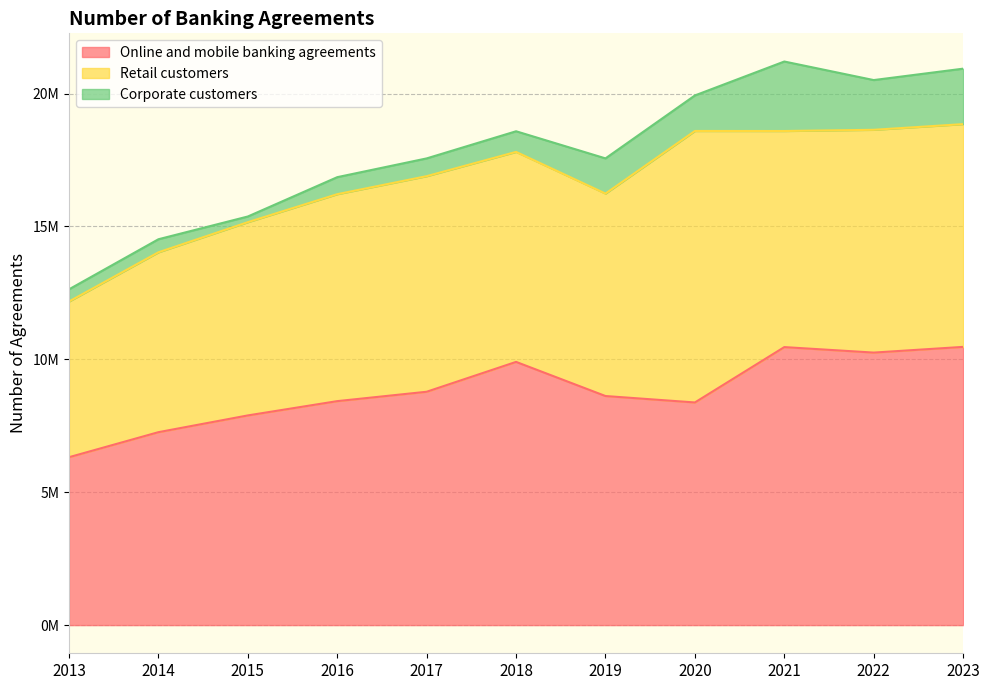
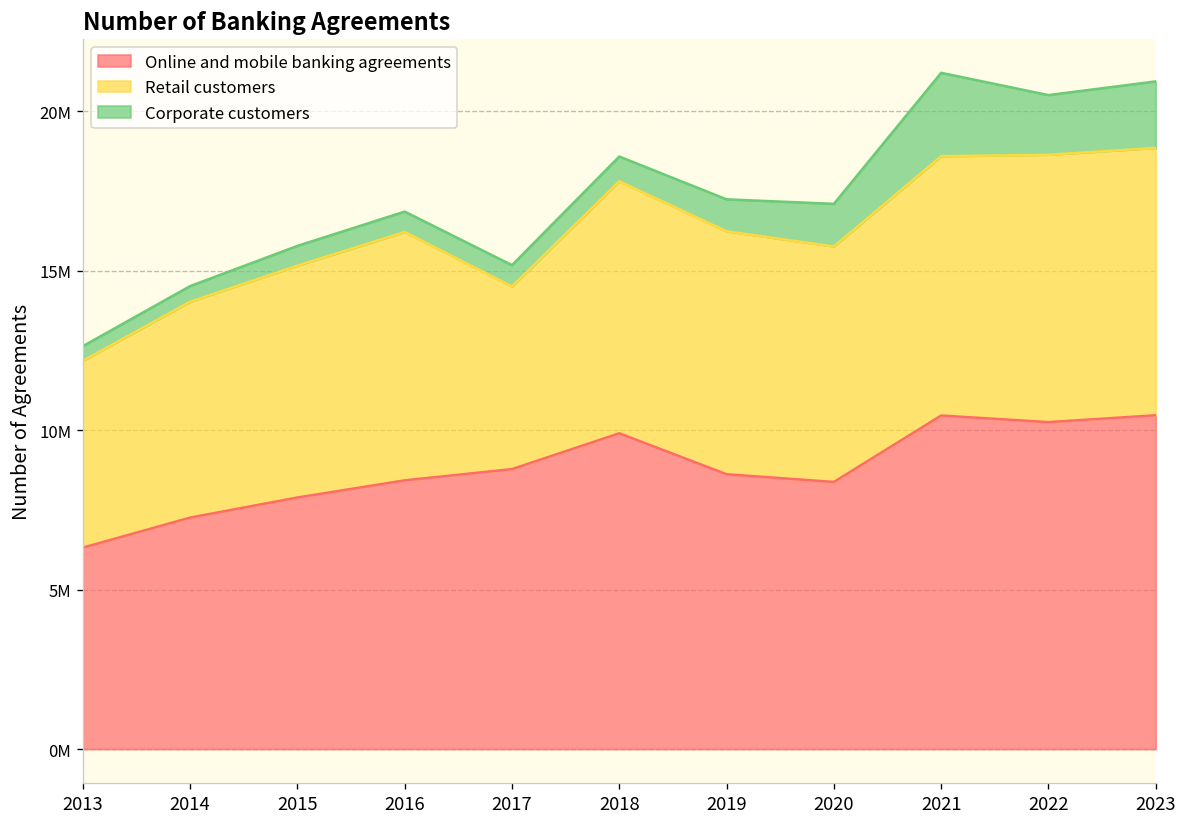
  {
    "Online and mobile banking agreements": {
      "2013": 6300000,
      "2014": 7300000,
      "2015": 7900000,
      "2016": 8400000,
      "2017": 8800000,
      "2018": 9900000,
      "2019": 8600000,
      "2020": 8400000,
      "2021": 10500000,
      "2022": 10300000,
      "2023": 10500000
    },
    "Retail customers": {
      "2013": 5900000,
      "2014": 6800000,
      "2015": 7300000,
      "2016": 7800000,
-     "2017": 8100000,
+     "2017": 5700000,
      "2018": 7900000,
      "2019": 7600000,
-     "2020": 10200000,
+     "2020": 7400000,
      "2021": 8100000,
      "2022": 8400000,
      "2023": 8400000
    },
    "Corporate customers": {
      "2013": 500000,
      "2014": 500000,
-     "2015": 200000,
+     "2015": 600000,
      "2016": 600000,
      "2017": 700000,
      "2018": 800000,
-     "2019": 1300000,
+     "2019": 1000000,
      "2020": 1300000,
      "2021": 2600000,
      "2022": 1900000,
      "2023": 2100000
    }
  }
